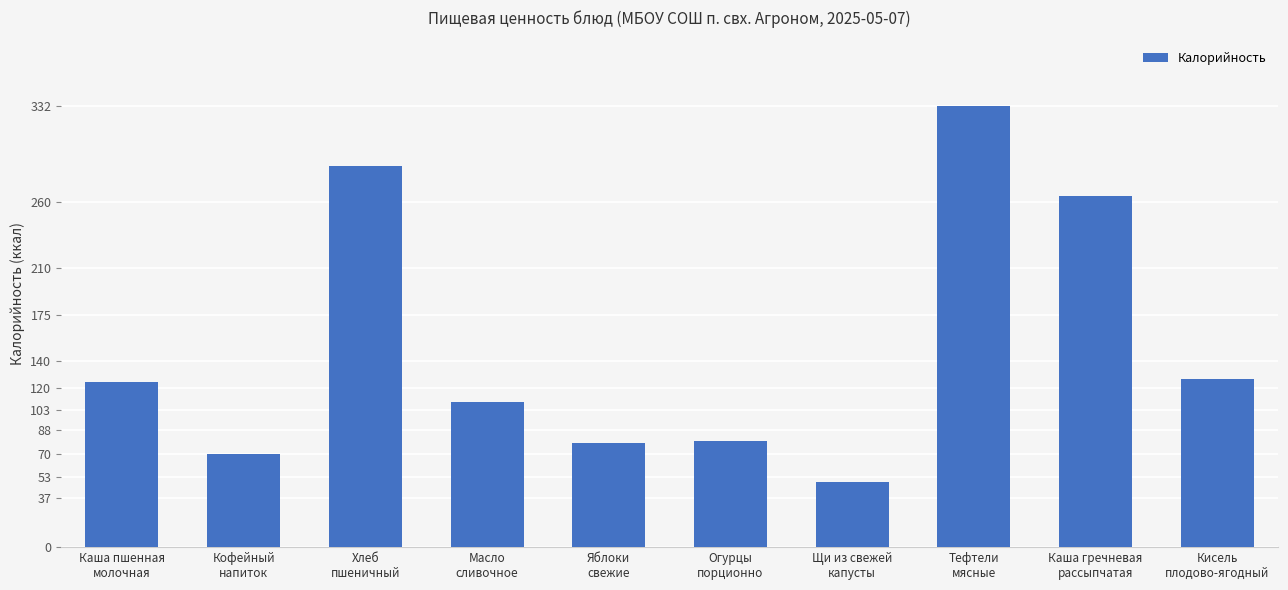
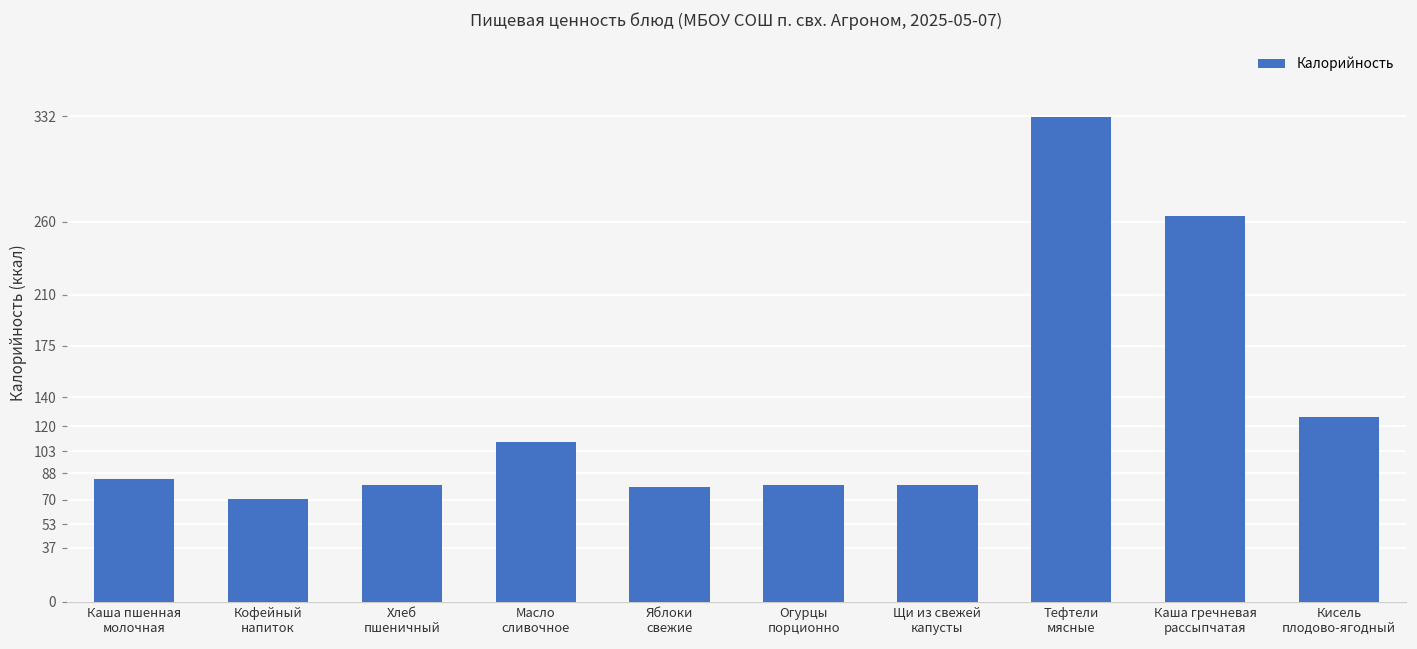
  {
-   "Каша пшенная молочная": 124,
+   "Каша пшенная молочная": 84,
    "Кофейный напиток": 70,
-   "Хлеб пшеничный": 287,
+   "Хлеб пшеничный": 80,
    "Масло сливочное": 109,
    "Яблоки свежие": 79,
    "Огурцы порционно": 80,
-   "Щи из свежей капусты": 49,
+   "Щи из свежей капусты": 80,
    "Тефтели мясные": 332,
    "Каша гречневая рассыпчатая": 264,
    "Кисель плодово-ягодный": 126
  }
